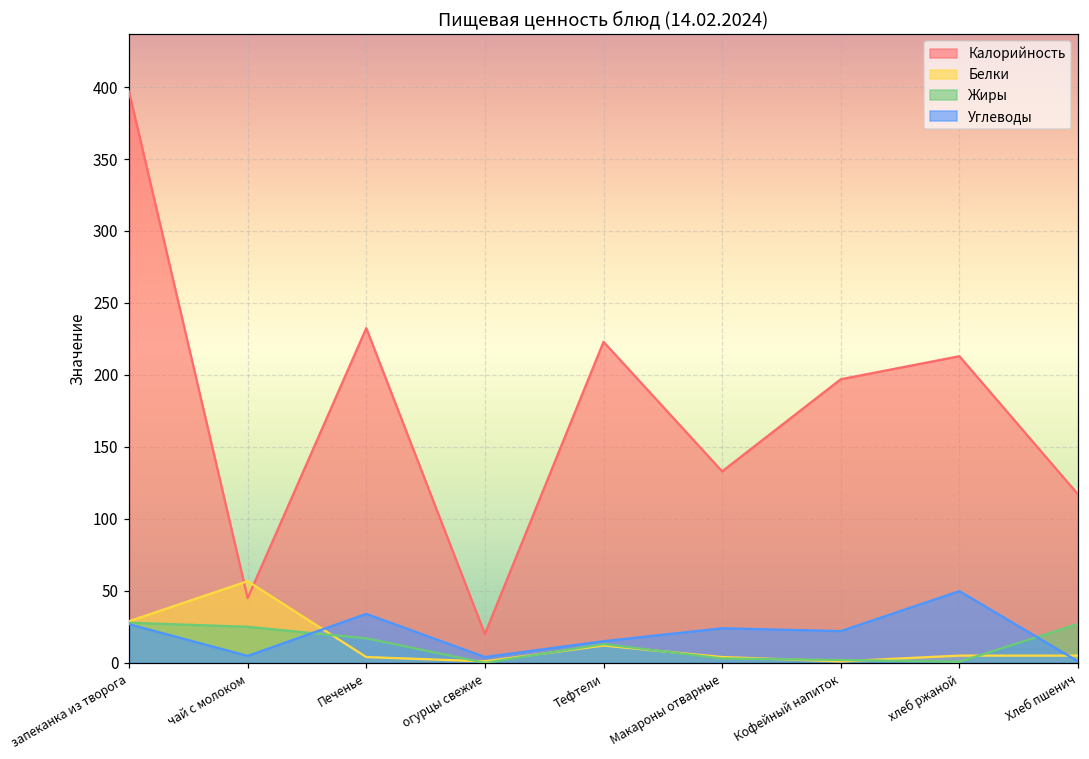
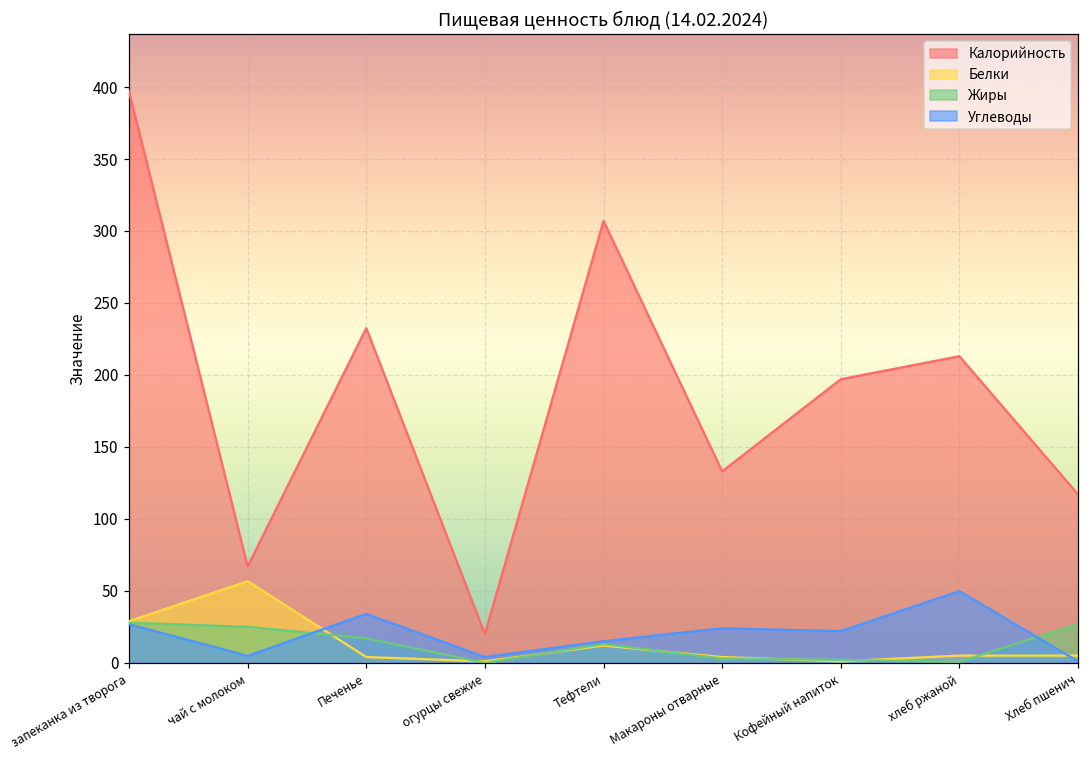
  {
    "Калорийность": {
      "запеканка из творога": 397,
-     "чай с молоком": 45,
+     "чай с молоком": 67,
      "Печенье": 233,
      "огурцы свежие": 20,
-     "Тефтели": 223,
+     "Тефтели": 307,
      "Макароны отварные": 133,
      "Кофейный напиток": 197,
      "хлеб ржаной": 213,
      "Хлеб пшенич": 117
    },
    "Белки": {
      "чай с молоком": 57,
      "Печенье": 4,
      "хлеб ржаной": 5,
      "Хлеб пшенич": 5
    },
    "Жиры": {
      "чай с молоком": 25,
      "Печенье": 17,
      "хлеб ржаной": 1,
      "Хлеб пшенич": 27
    },
    "Углеводы": {
      "чай с молоком": 5,
      "Печенье": 34,
      "огурцы свежие": 4,
      "Тефтели": 15,
      "Макароны отварные": 24,
      "Кофейный напиток": 22,
      "хлеб ржаной": 50,
      "Хлеб пшенич": 1
    }
  }
